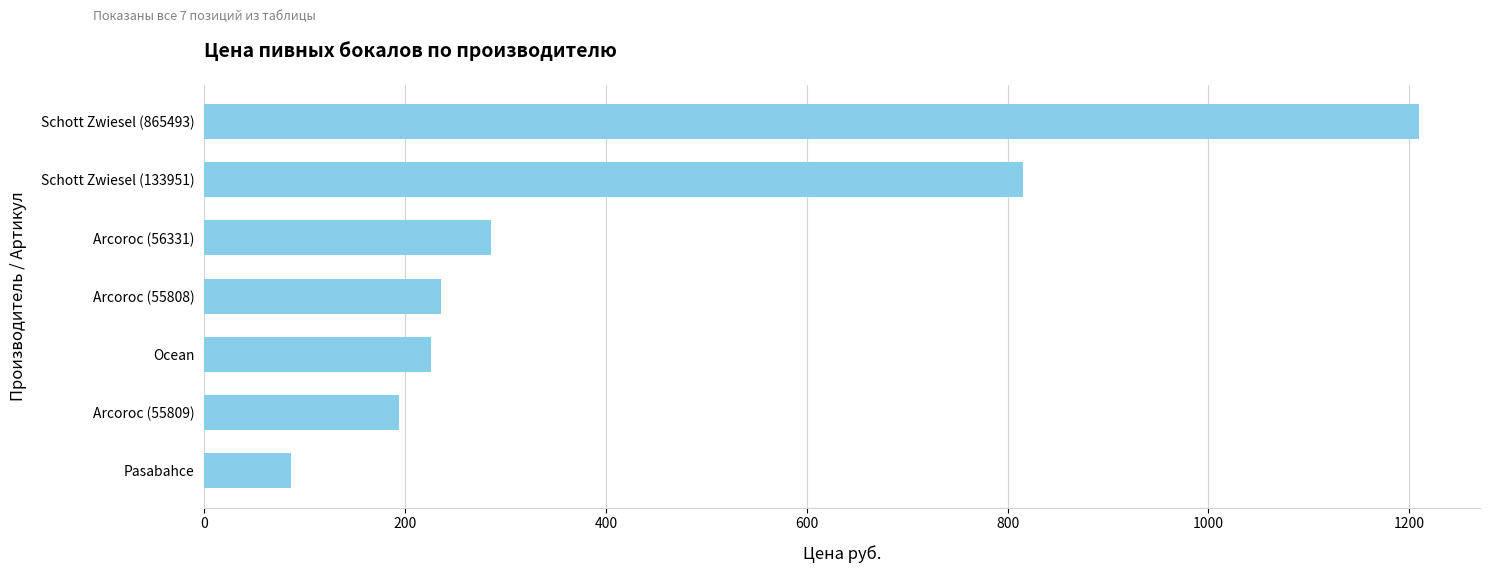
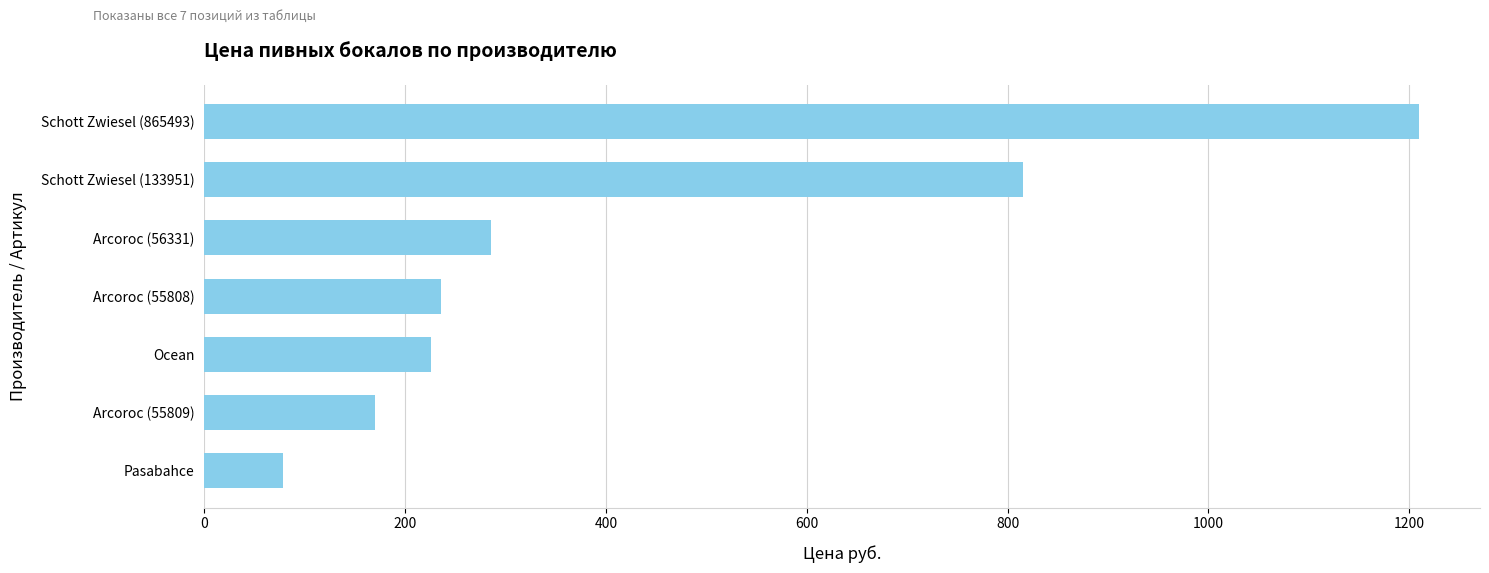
  {
    "Schott Zwiesel (865493)": 1210,
    "Schott Zwiesel (133951)": 815,
    "Arcoroc (56331)": 285,
    "Arcoroc (55808)": 236,
    "Ocean": 226,
-   "Arcoroc (55809)": 194,
-   "Pasabahce": 86
+   "Arcoroc (55809)": 170,
+   "Pasabahce": 78
  }
